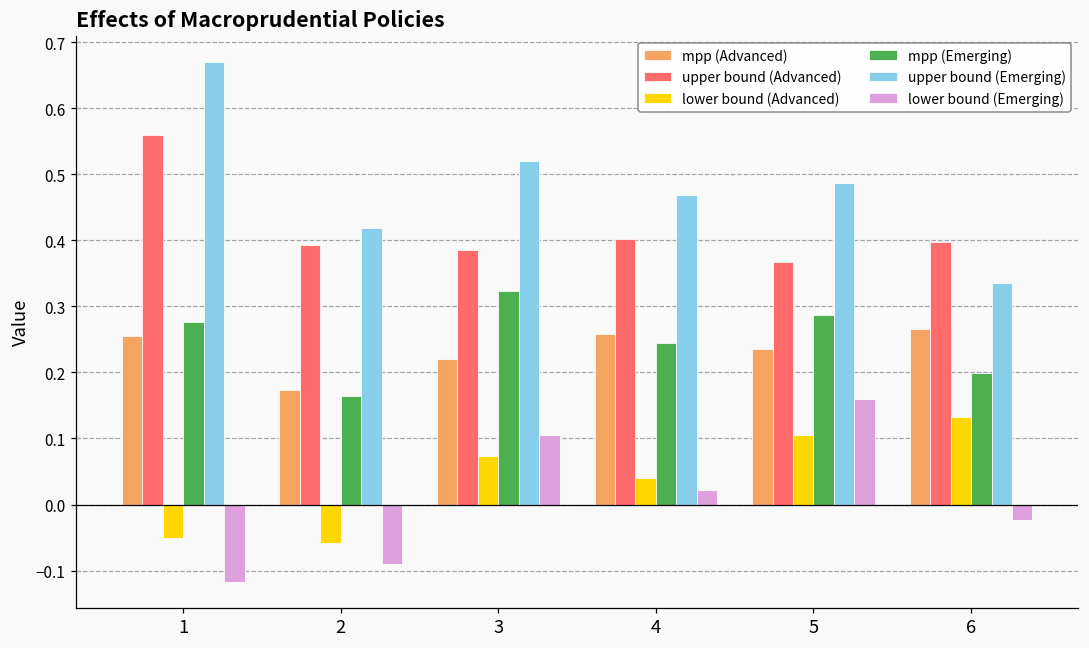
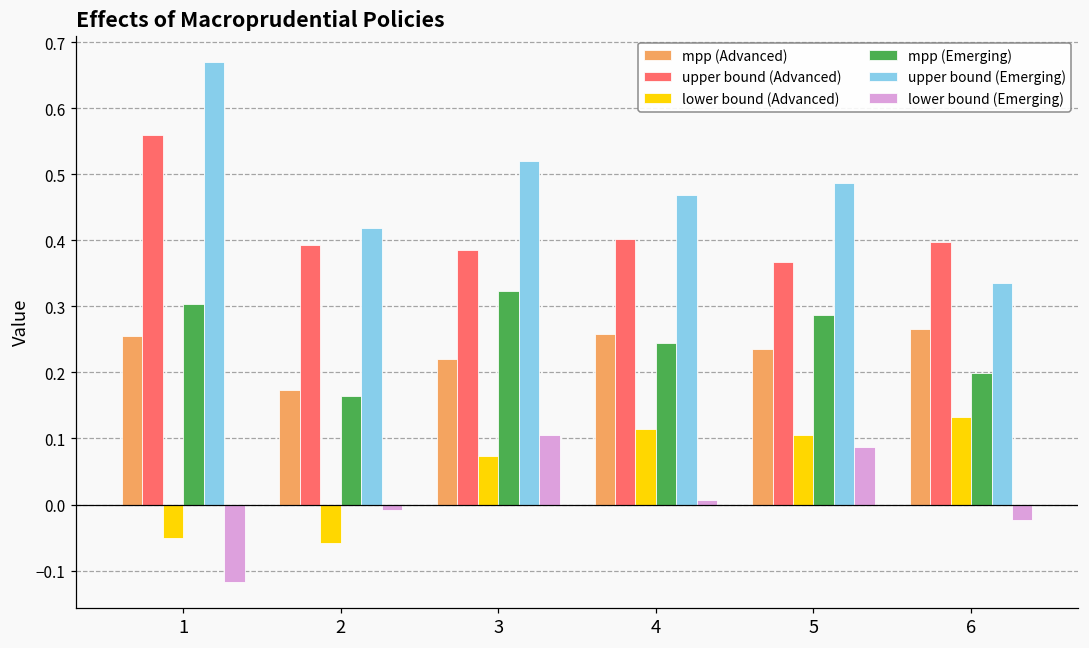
  {
    "lower bound (Advanced)": {
      "1": -0.05,
      "2": -0.06,
      "3": 0.07,
-     "4": 0.04,
+     "4": 0.11,
      "5": 0.10,
      "6": 0.13
    },
    "mpp (Emerging)": {
-     "1": 0.28,
+     "1": 0.30,
      "2": 0.16,
      "3": 0.32,
      "4": 0.24,
      "5": 0.29,
      "6": 0.20
    },
    "upper bound (Emerging)": {
      "1": 0.67,
      "2": 0.42,
      "3": 0.52,
      "4": 0.47,
      "5": 0.49,
      "6": 0.34
    },
    "lower bound (Emerging)": {
      "1": -0.12,
-     "2": -0.09,
+     "2": -0.01,
      "3": 0.11,
-     "4": 0.02,
-     "5": 0.16,
+     "4": 0.01,
+     "5": 0.09,
      "6": -0.02
    }
  }
